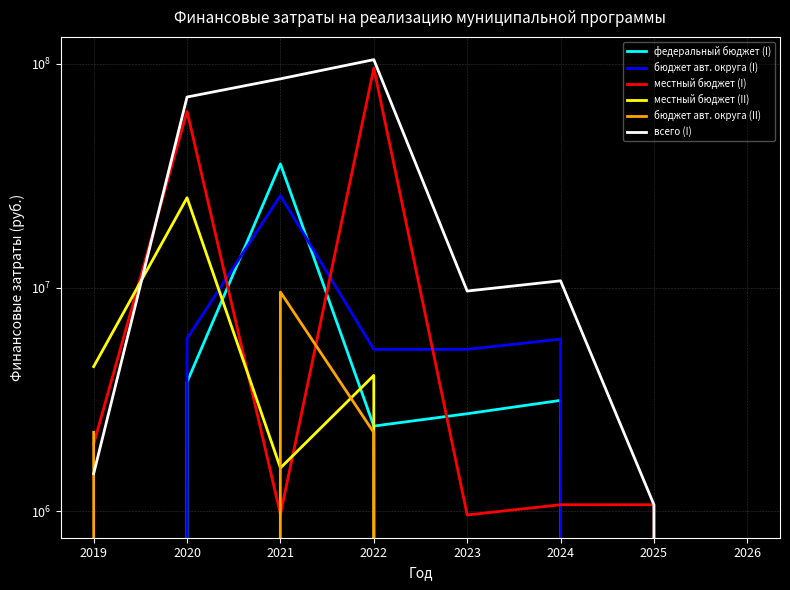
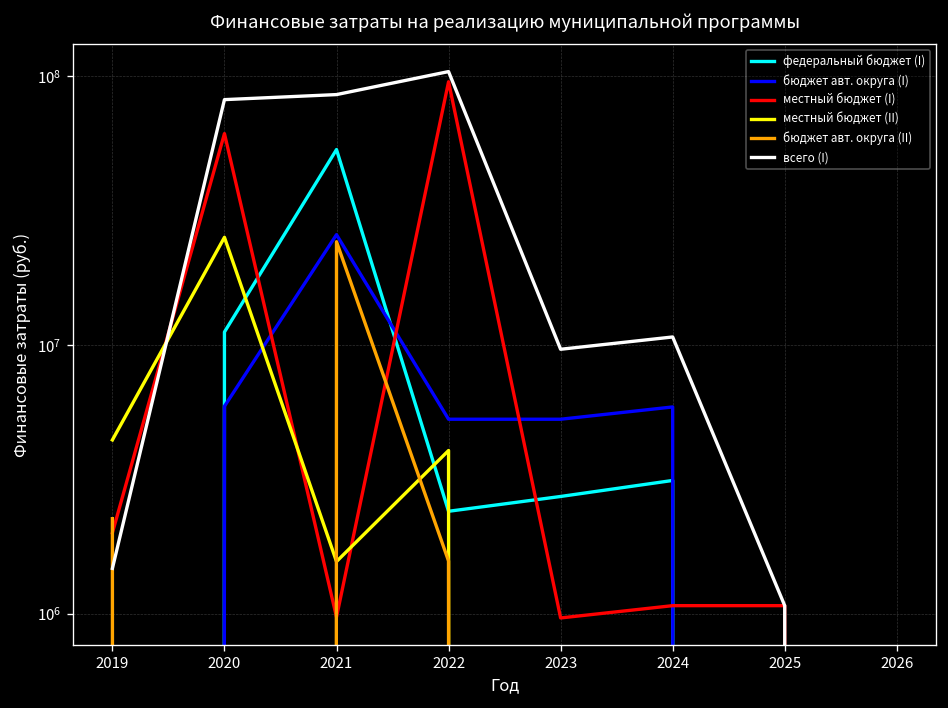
  {
    "федеральный бюджет (I)": {
-     "2020": 3800000,
-     "2021": 36000000,
+     "2020": 11000000,
+     "2021": 53000000,
      "2022": 2400000,
      "2023": 2700000,
      "2024": 3100000
    },
    "бюджет авт. округа (I)": {
      "2020": 5900000,
      "2021": 26000000,
      "2022": 5300000,
      "2023": 5300000,
      "2024": 5900000
    },
    "местный бюджет (I)": {
      "2019": 2000000,
      "2020": 61000000,
      "2021": 970000,
      "2022": 96000000,
      "2023": 960000,
      "2024": 1100000
    },
    "местный бюджет (II)": {
      "2019": 4400000,
      "2020": 25000000,
      "2021": 1600000,
      "2022": 4100000
    },
    "бюджет авт. округа (II)": {
      "2019": 2300000,
-     "2021": 9500000,
-     "2022": 2300000
+     "2021": 24000000,
+     "2022": 1600000
    },
    "всего (I)": {
      "2019": 1500000,
-     "2020": 71000000,
+     "2020": 82000000,
      "2021": 86000000,
      "2022": 100000000,
      "2023": 9600000,
      "2024": 11000000
    }
  }
